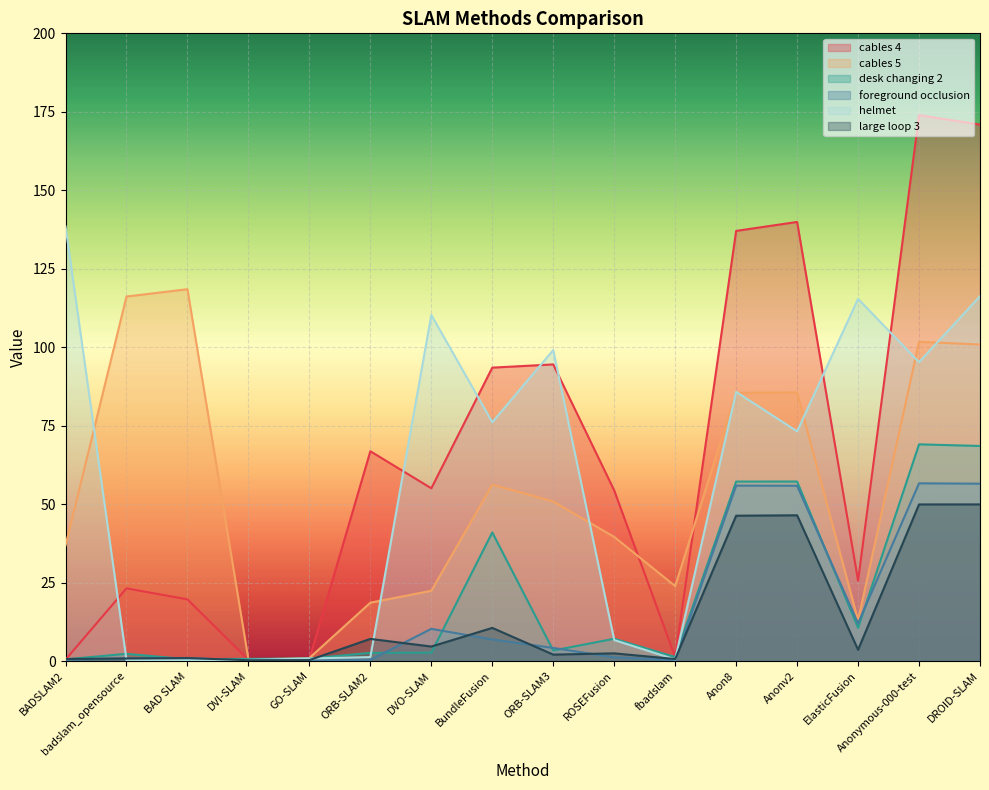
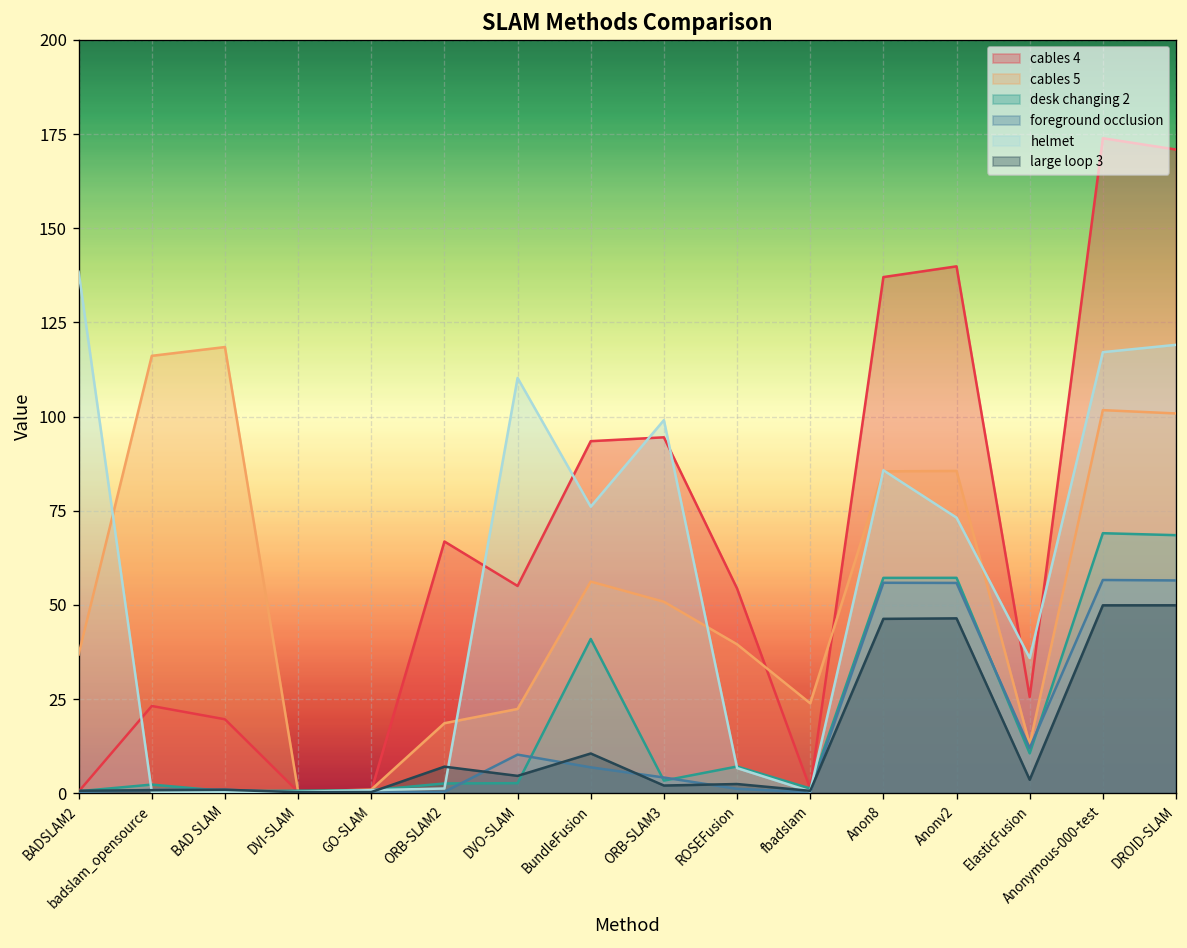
  {
    "helmet": {
      "BADSLAM2": 138,
      "ORB-SLAM2": 1,
      "DVO-SLAM": 110,
      "BundleFusion": 76,
      "ORB-SLAM3": 99,
      "Anonv2": 73,
-     "ElasticFusion": 115,
-     "Anonymous-000-test": 95,
-     "DROID-SLAM": 116
+     "ElasticFusion": 36,
+     "Anonymous-000-test": 117,
+     "DROID-SLAM": 119
    }
  }
